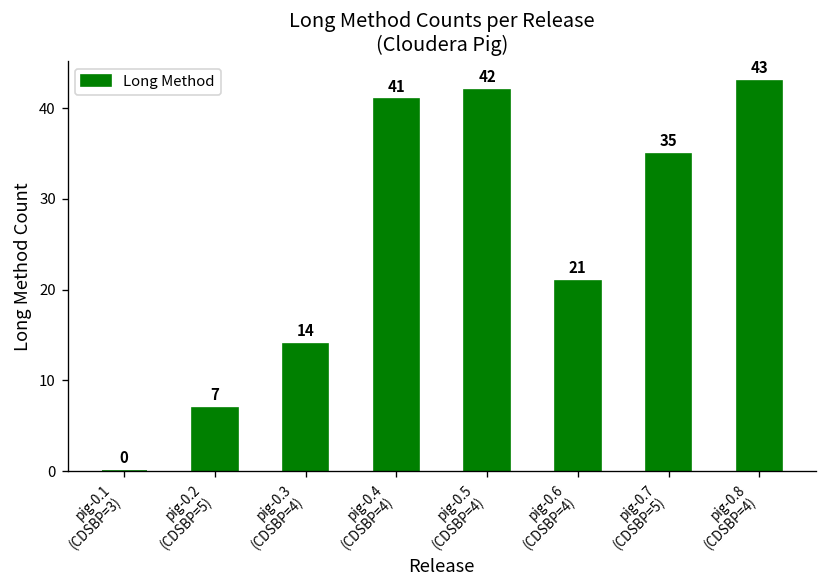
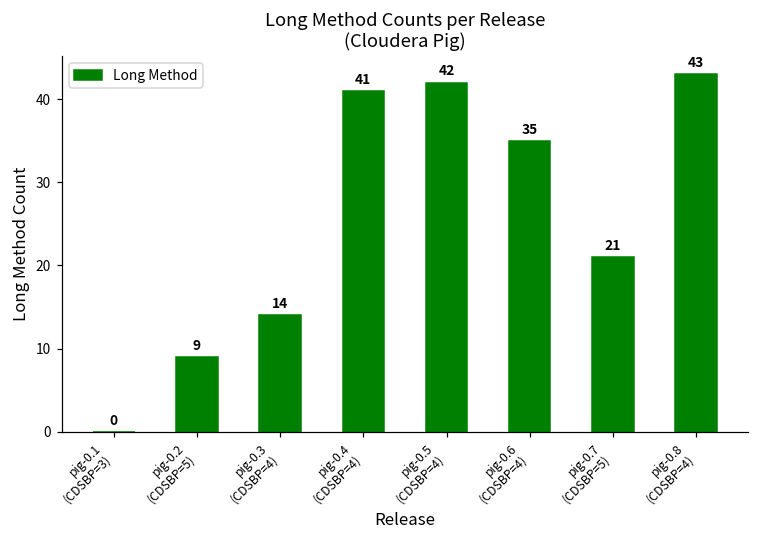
  {
    "pig-0.1 (CDSBP=3)": 0,
-   "pig-0.2 (CDSBP=5)": 7,
+   "pig-0.2 (CDSBP=5)": 9,
    "pig-0.3 (CDSBP=4)": 14,
    "pig-0.4 (CDSBP=4)": 41,
    "pig-0.5 (CDSBP=4)": 42,
-   "pig-0.6 (CDSBP=4)": 21,
-   "pig-0.7 (CDSBP=5)": 35,
+   "pig-0.6 (CDSBP=4)": 35,
+   "pig-0.7 (CDSBP=5)": 21,
    "pig-0.8 (CDSBP=4)": 43
  }
